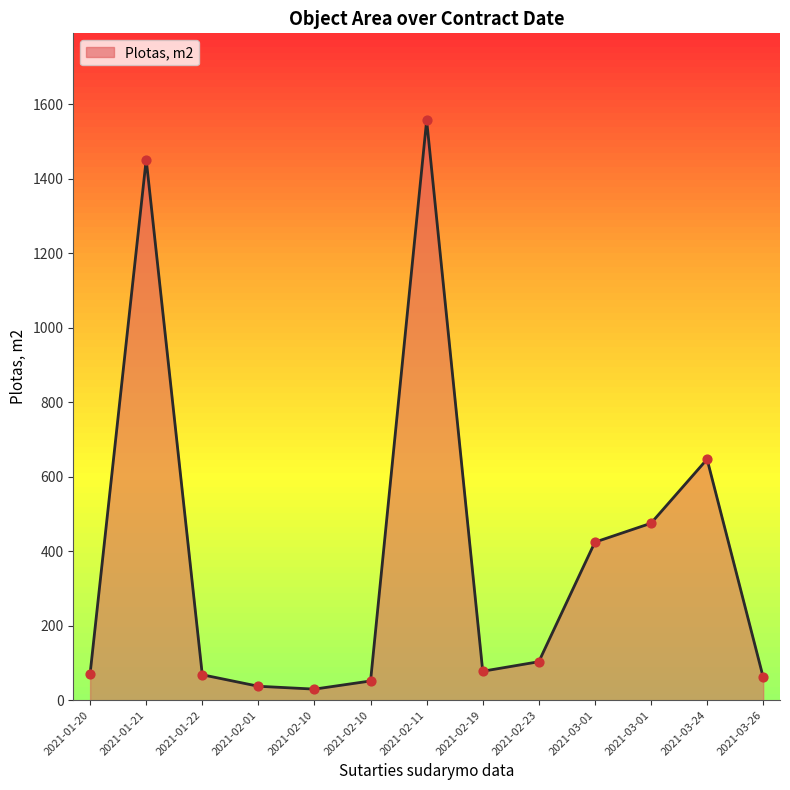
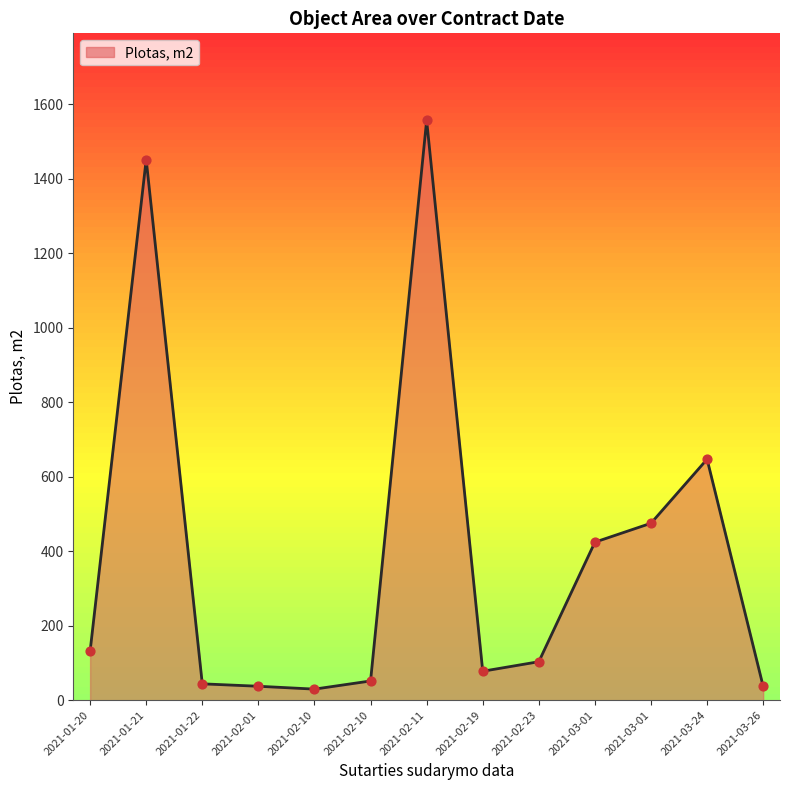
  {
-   "2021-01-20": 70,
+   "2021-01-20": 130,
    "2021-01-21": 1450,
-   "2021-01-22": 70,
+   "2021-01-22": 40,
    "2021-02-01": 40,
    "2021-02-11": 1560,
    "2021-02-19": 80,
    "2021-02-23": 100,
    "2021-03-24": 650,
-   "2021-03-26": 60
+   "2021-03-26": 40
  }
